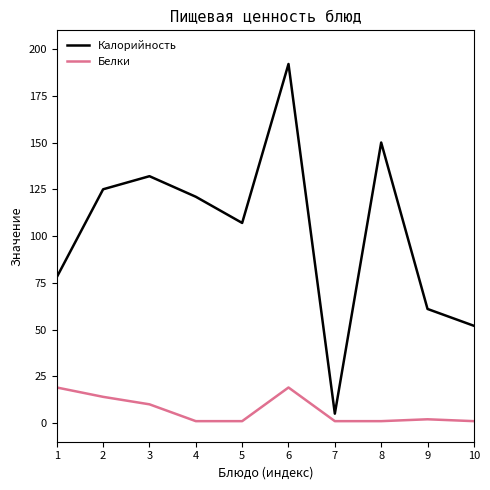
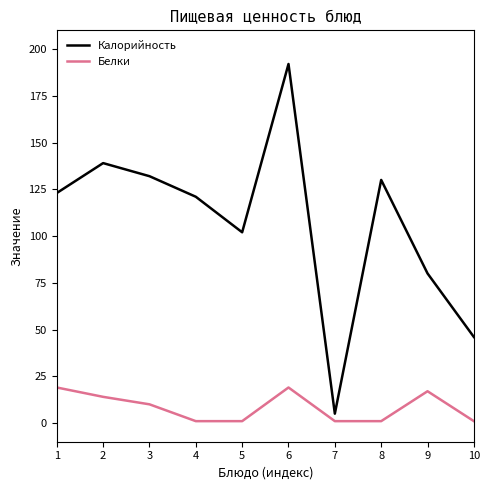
  {
    "Калорийность": {
-     "1": 78,
-     "2": 125,
+     "1": 123,
+     "2": 139,
      "3": 132,
      "4": 121,
-     "5": 107,
+     "5": 102,
      "6": 192,
      "7": 5,
-     "8": 150,
-     "9": 61,
-     "10": 52
+     "8": 130,
+     "9": 80,
+     "10": 46
    },
    "Белки": {
      "1": 19,
      "2": 14,
      "3": 10,
      "4": 1,
      "5": 1,
      "6": 19,
      "7": 1,
      "8": 1,
-     "9": 2,
+     "9": 17,
      "10": 1
    }
  }
